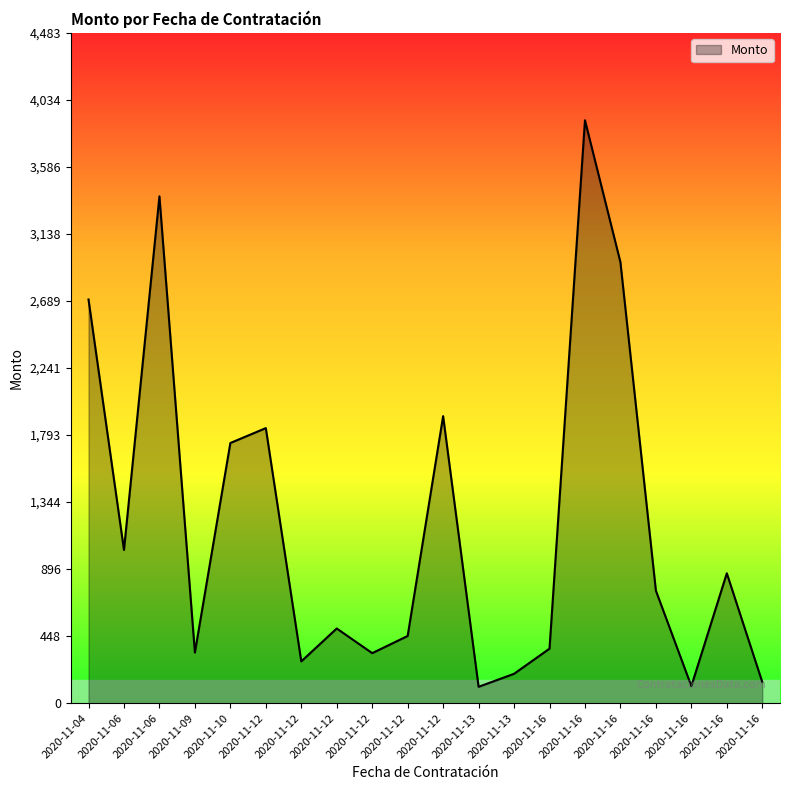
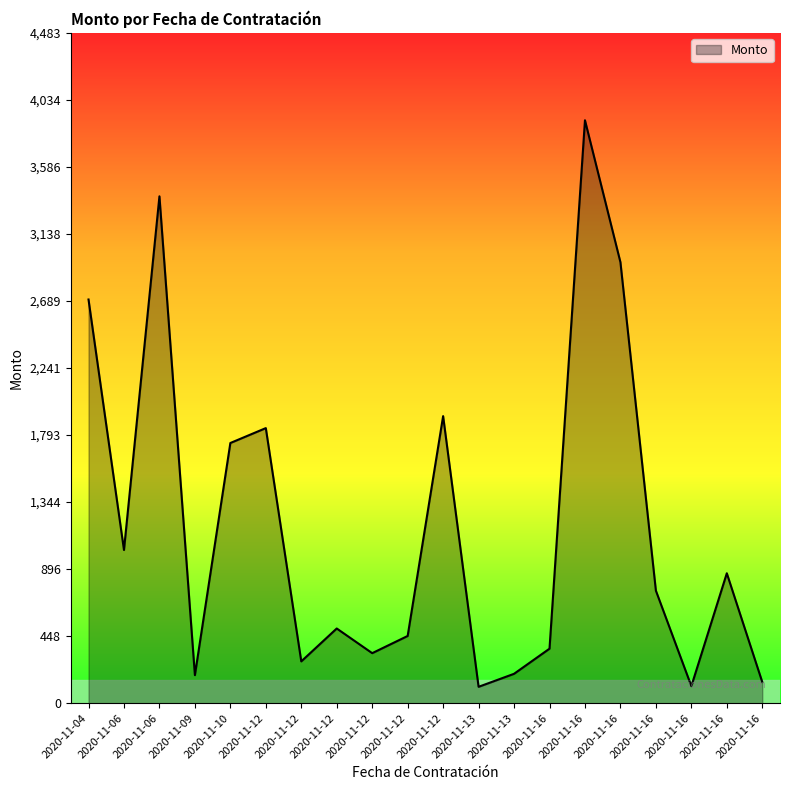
  {
    "2020-11-04": "2,700",
-   "2020-11-09": "340",
+   "2020-11-09": "190",
    "2020-11-10": "1,740"
  }
